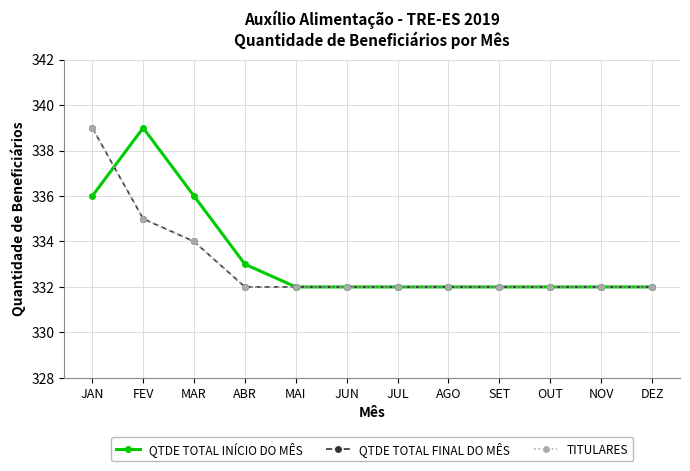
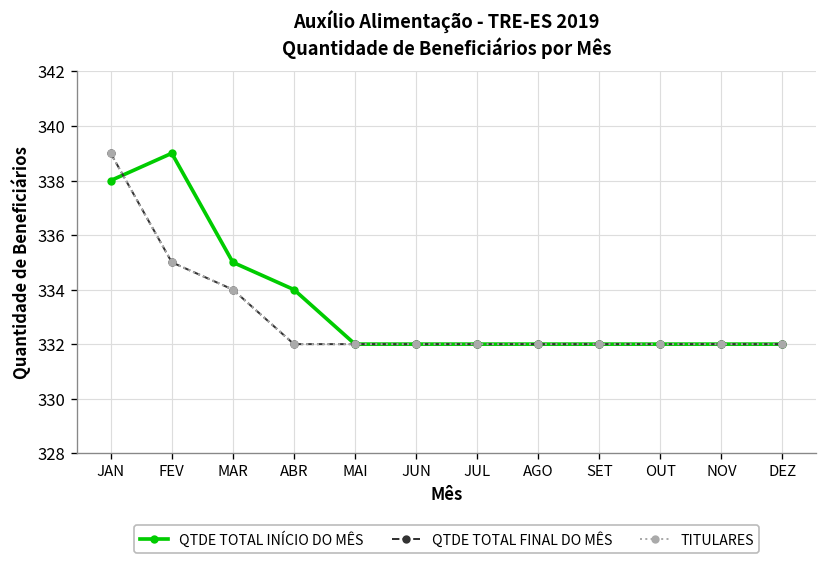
  {
    "QTDE TOTAL INÍCIO DO MÊS": {
-     "JAN": 336,
+     "JAN": 338,
      "FEV": 339,
-     "MAR": 336,
-     "ABR": 333
+     "MAR": 335,
+     "ABR": 334
    },
    "TITULARES": {
      "JAN": 339,
      "FEV": 335,
      "MAR": 334,
      "ABR": 332
    }
  }
